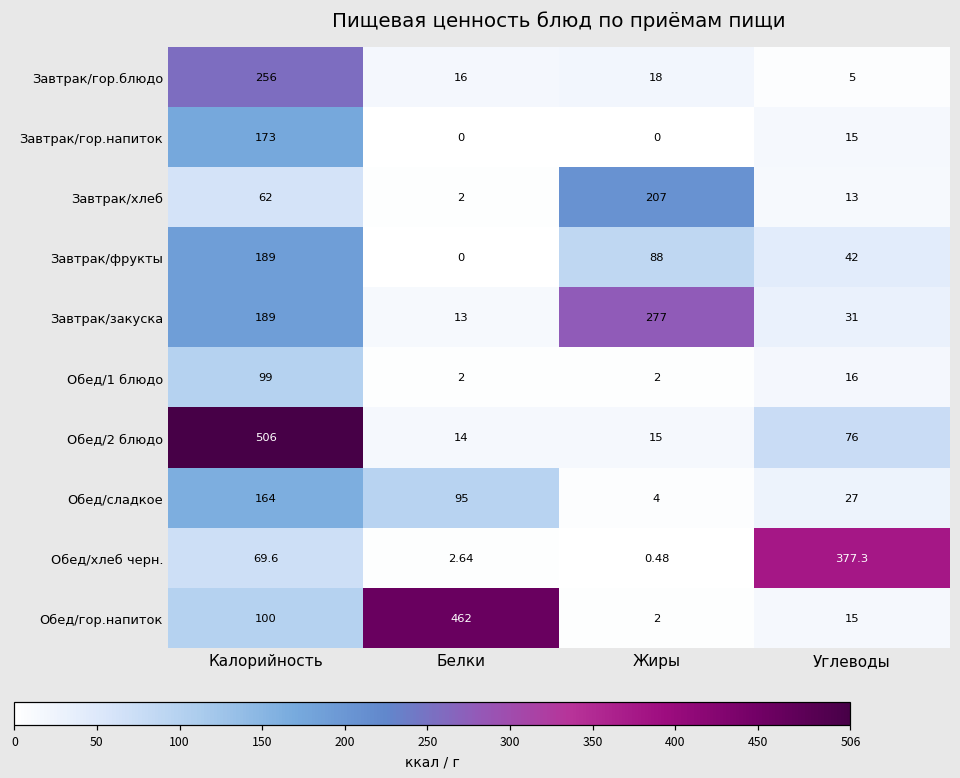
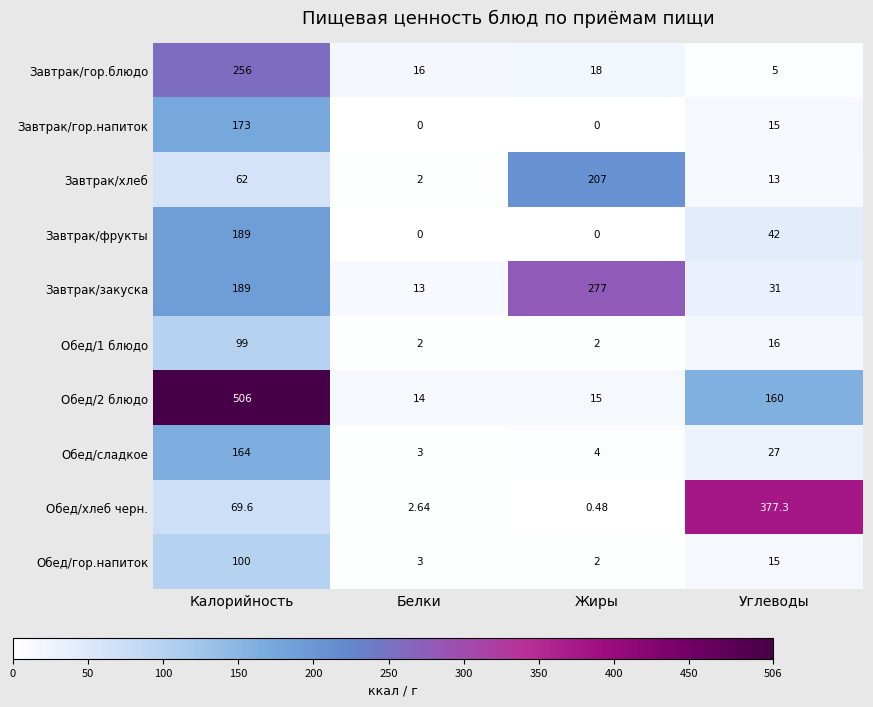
  {
    "Завтрак/гор.блюдо": {
      "Калорийность": 256,
      "Белки": 16,
      "Жиры": 18,
      "Углеводы": 5
    },
    "Завтрак/гор.напиток": {
      "Калорийность": 173,
      "Белки": 0,
      "Жиры": 0,
      "Углеводы": 15
    },
    "Завтрак/хлеб": {
      "Калорийность": 62,
      "Белки": 2,
      "Жиры": 207,
      "Углеводы": 13
    },
    "Завтрак/фрукты": {
      "Калорийность": 189,
      "Белки": 0,
-     "Жиры": 88,
+     "Жиры": 0,
      "Углеводы": 42
    },
    "Завтрак/закуска": {
      "Калорийность": 189,
      "Белки": 13,
      "Жиры": 277,
      "Углеводы": 31
    },
    "Обед/1 блюдо": {
      "Калорийность": 99,
      "Белки": 2,
      "Жиры": 2,
      "Углеводы": 16
    },
    "Обед/2 блюдо": {
      "Калорийность": 506,
      "Белки": 14,
      "Жиры": 15,
-     "Углеводы": 76
+     "Углеводы": 160
    },
    "Обед/сладкое": {
      "Калорийность": 164,
-     "Белки": 95,
+     "Белки": 3,
      "Жиры": 4,
      "Углеводы": 27
    },
    "Обед/хлеб черн.": {
      "Калорийность": 69.6,
      "Белки": 2.64,
      "Жиры": 0.48,
      "Углеводы": 377.3
    },
    "Обед/гор.напиток": {
      "Калорийность": 100,
-     "Белки": 462,
+     "Белки": 3,
      "Жиры": 2,
      "Углеводы": 15
    }
  }
